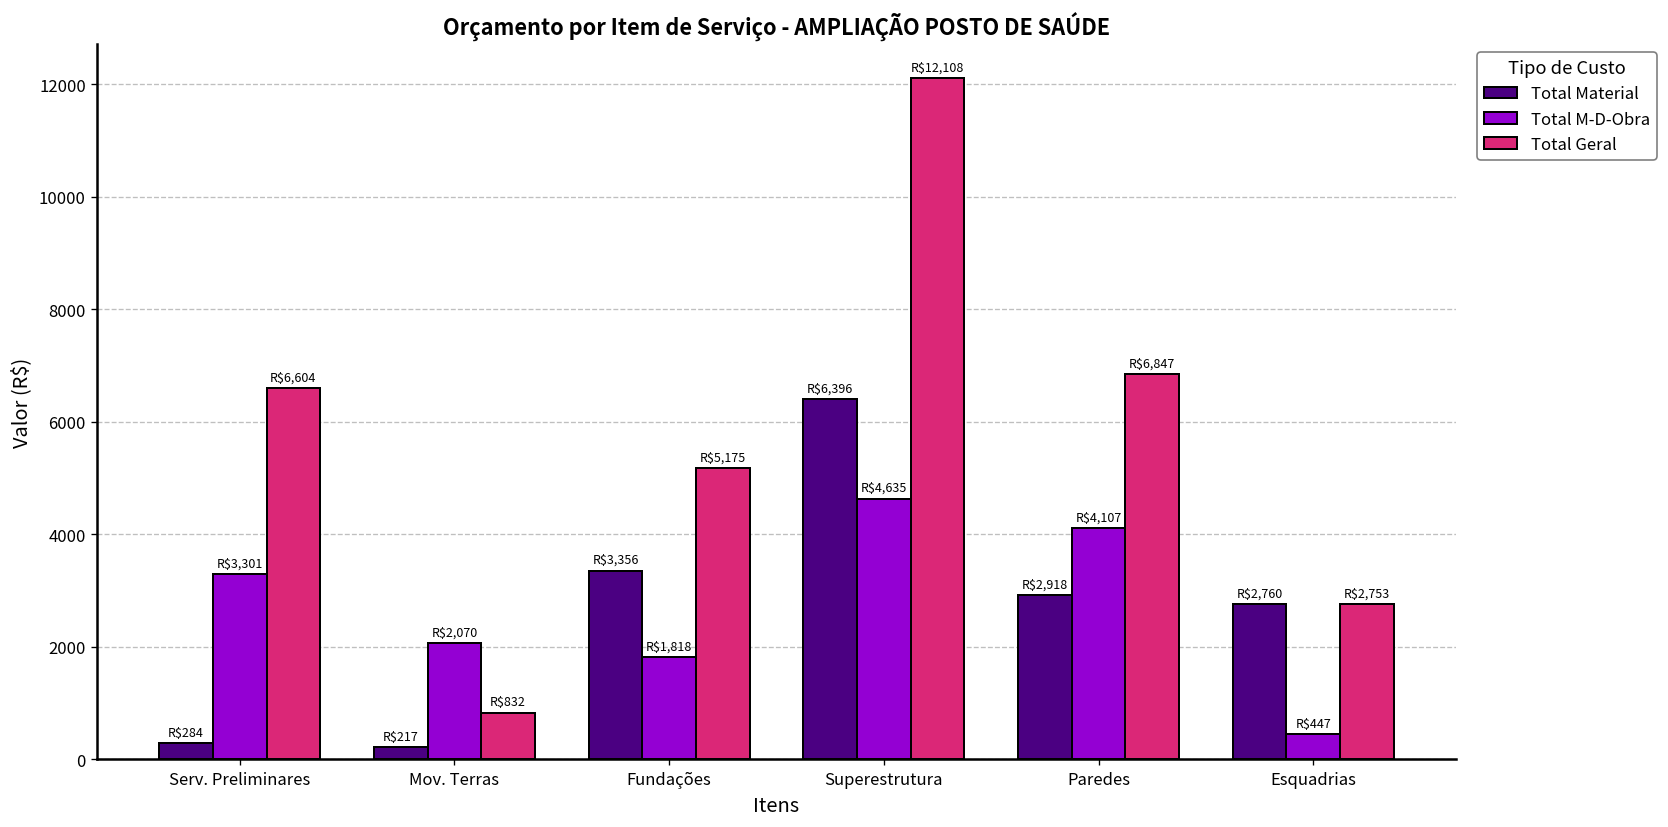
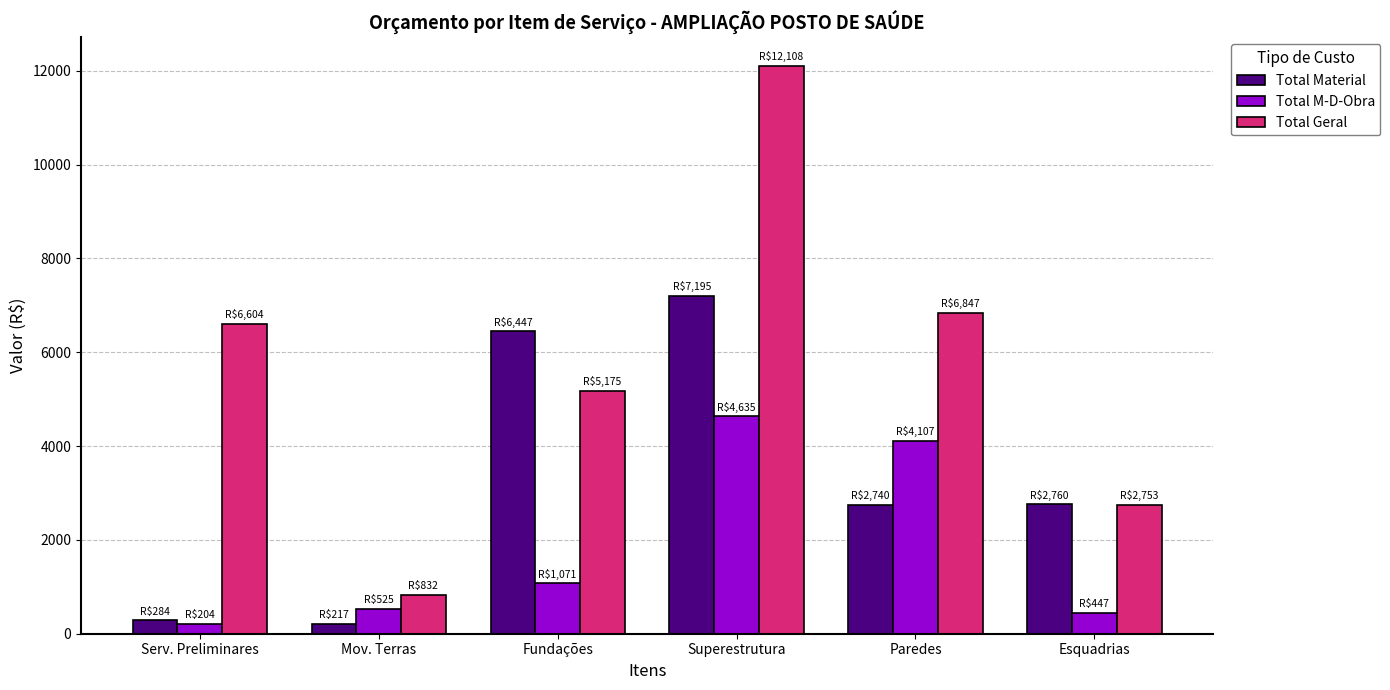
  {
    "Total Material": {
      "Serv. Preliminares": "$284",
      "Mov. Terras": "$217",
-     "Fundações": "$3,356",
-     "Superestrutura": "$6,396",
-     "Paredes": "$2,918",
+     "Fundações": "$6,447",
+     "Superestrutura": "$7,195",
+     "Paredes": "$2,740",
      "Esquadrias": "$2,760"
    },
    "Total M-D-Obra": {
-     "Serv. Preliminares": "$3,301",
-     "Mov. Terras": "$2,070",
-     "Fundações": "$1,818",
+     "Serv. Preliminares": "$204",
+     "Mov. Terras": "$525",
+     "Fundações": "$1,071",
      "Superestrutura": "$4,635",
      "Paredes": "$4,107",
      "Esquadrias": "$447"
    },
    "Total Geral": {
      "Serv. Preliminares": "$6,604",
      "Mov. Terras": "$832",
      "Fundações": "$5,175",
      "Superestrutura": "$12,108",
      "Paredes": "$6,847",
      "Esquadrias": "$2,753"
    }
  }
